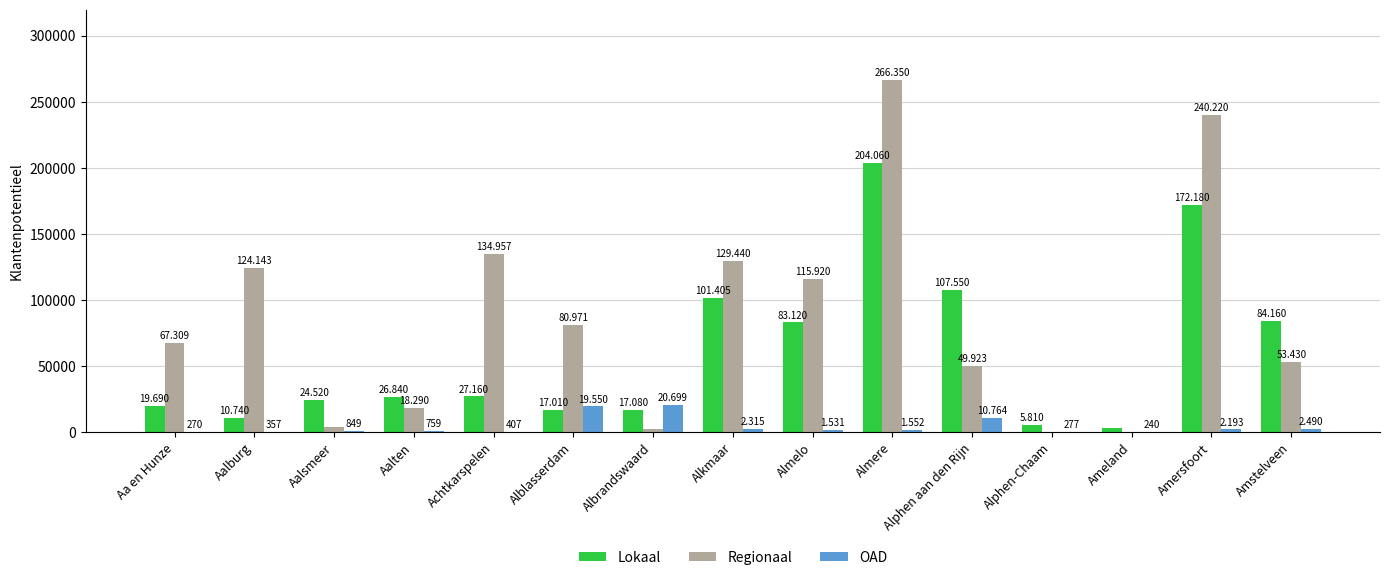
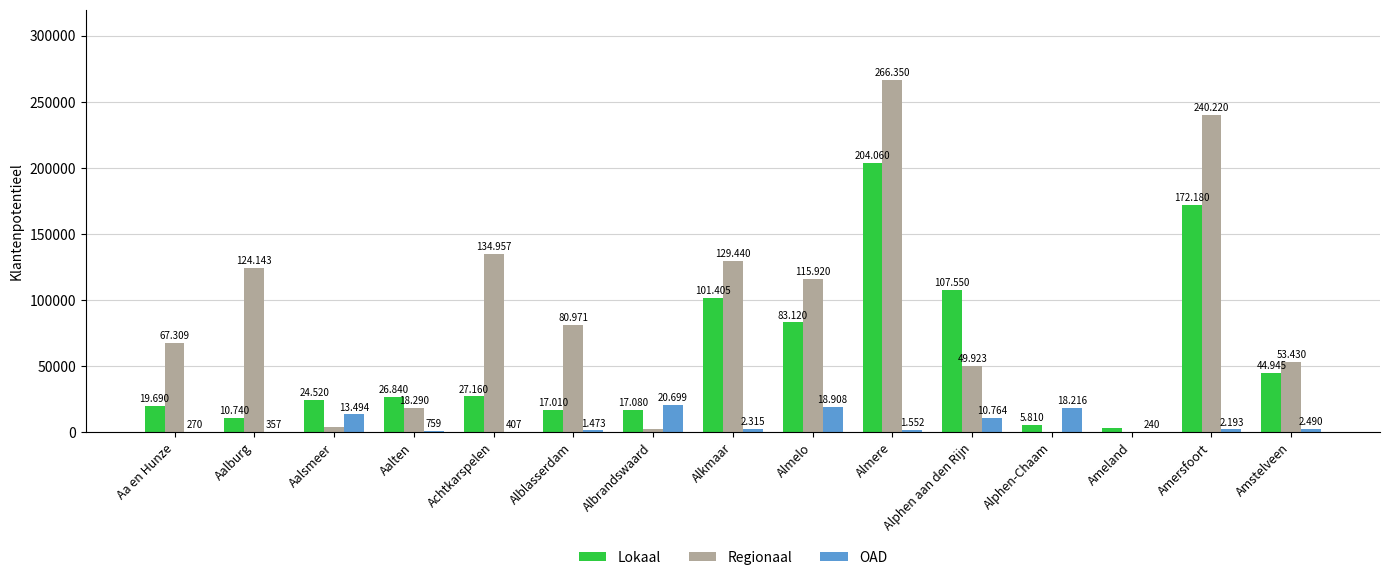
  {
    "Lokaal": {
-     "Amstelveen": 84.160
+     "Amstelveen": 44.945
    },
    "Regionaal": {
      "Aalsmeer": 4000,
      "Albrandswaard": 2000
    },
    "OAD": {
      "Aa en Hunze": 270,
      "Aalburg": 357,
-     "Aalsmeer": 849,
+     "Aalsmeer": 13.494,
      "Aalten": 759,
      "Achtkarspelen": 407,
-     "Alblasserdam": 19.550,
-     "Almelo": 1.531,
-     "Alphen-Chaam": 277,
+     "Alblasserdam": 1.473,
+     "Almelo": 18.908,
+     "Alphen-Chaam": 18.216,
      "Ameland": 240
    }
  }
